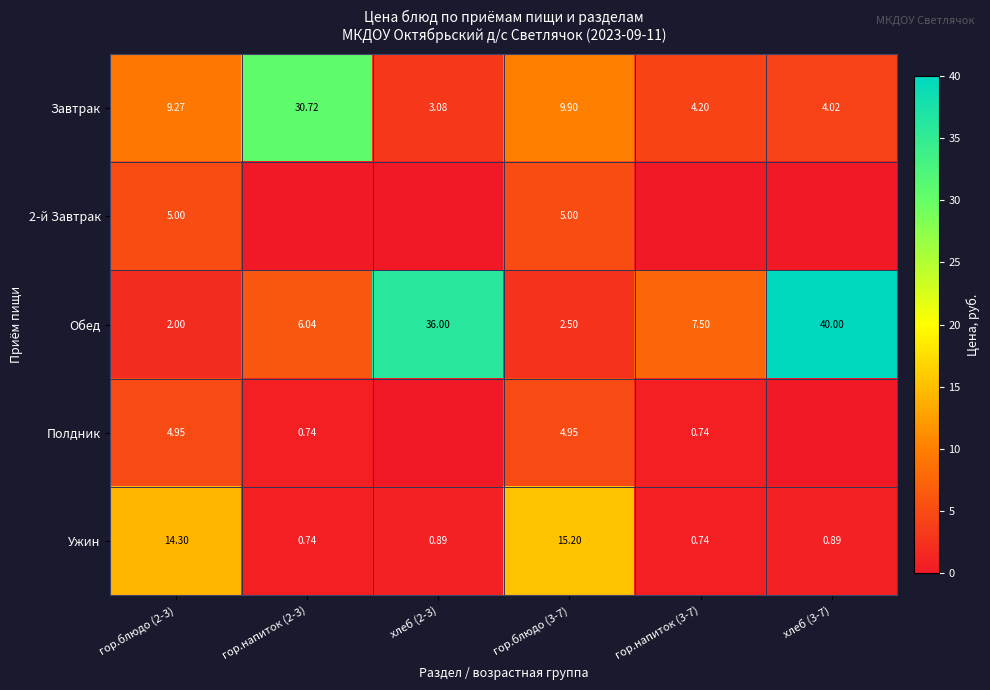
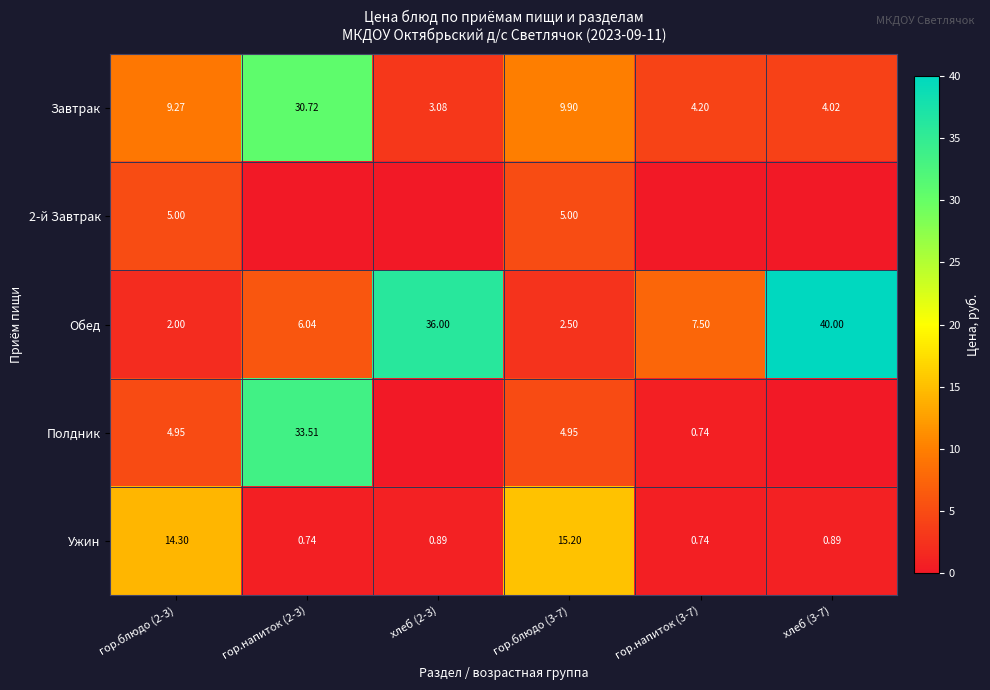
  {
    "Завтрак": {
      "гор.блюдо (2-3)": 9.27,
      "гор.напиток (2-3)": 30.72,
      "хлеб (2-3)": 3.08,
      "гор.блюдо (3-7)": 9.90,
      "гор.напиток (3-7)": 4.20,
      "хлеб (3-7)": 4.02
    },
    "2-й Завтрак": {
      "гор.блюдо (2-3)": 5.00,
      "гор.блюдо (3-7)": 5.00
    },
    "Обед": {
      "гор.блюдо (2-3)": 2.00,
      "гор.напиток (2-3)": 6.04,
      "хлеб (2-3)": 36.00,
      "гор.блюдо (3-7)": 2.50,
      "гор.напиток (3-7)": 7.50,
      "хлеб (3-7)": 40.00
    },
    "Полдник": {
      "гор.блюдо (2-3)": 4.95,
-     "гор.напиток (2-3)": 0.74,
+     "гор.напиток (2-3)": 33.51,
      "гор.блюдо (3-7)": 4.95,
      "гор.напиток (3-7)": 0.74
    },
    "Ужин": {
      "гор.блюдо (2-3)": 14.30,
      "гор.напиток (2-3)": 0.74,
      "хлеб (2-3)": 0.89,
      "гор.блюдо (3-7)": 15.20,
      "гор.напиток (3-7)": 0.74,
      "хлеб (3-7)": 0.89
    }
  }
